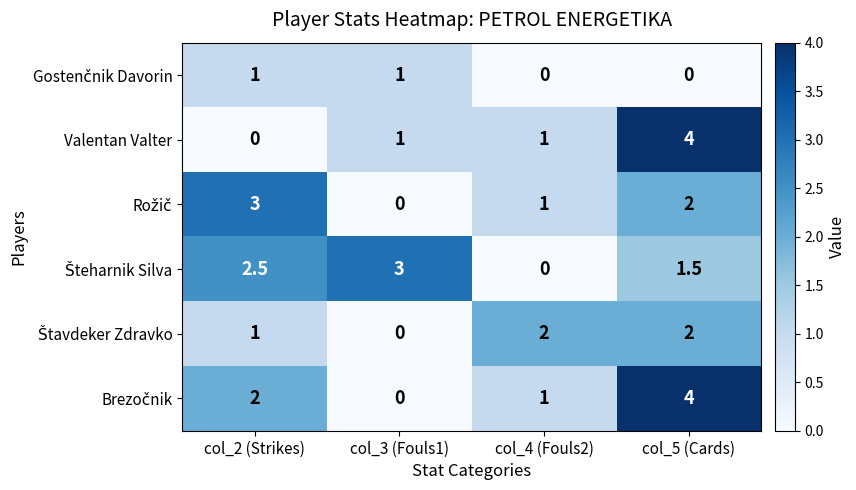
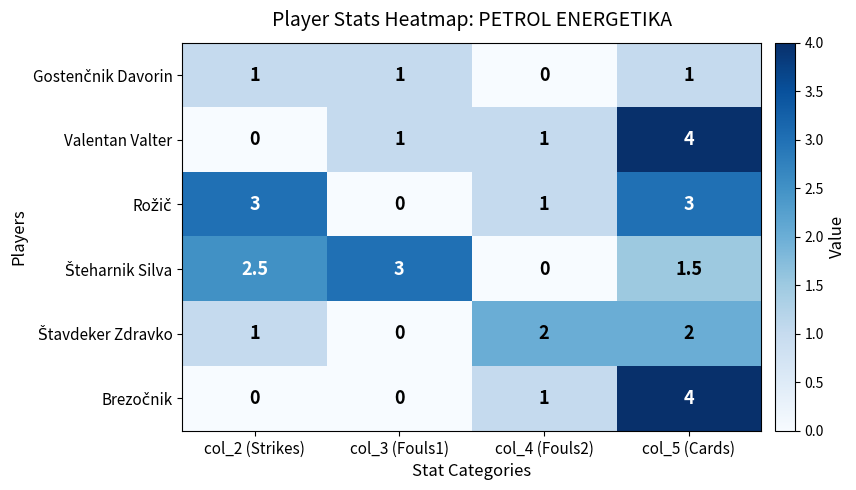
  {
    "Gostenčnik Davorin": {
      "col_2 (Strikes)": 1,
      "col_3 (Fouls1)": 1,
      "col_4 (Fouls2)": 0,
-     "col_5 (Cards)": 0
+     "col_5 (Cards)": 1
    },
    "Valentan Valter": {
      "col_2 (Strikes)": 0,
      "col_3 (Fouls1)": 1,
      "col_4 (Fouls2)": 1,
      "col_5 (Cards)": 4
    },
    "Rožič": {
      "col_2 (Strikes)": 3,
      "col_3 (Fouls1)": 0,
      "col_4 (Fouls2)": 1,
-     "col_5 (Cards)": 2
+     "col_5 (Cards)": 3
    },
    "Šteharnik Silva": {
      "col_2 (Strikes)": 2.5,
      "col_3 (Fouls1)": 3,
      "col_4 (Fouls2)": 0,
      "col_5 (Cards)": 1.5
    },
    "Štavdeker Zdravko": {
      "col_2 (Strikes)": 1,
      "col_3 (Fouls1)": 0,
      "col_4 (Fouls2)": 2,
      "col_5 (Cards)": 2
    },
    "Brezočnik": {
-     "col_2 (Strikes)": 2,
+     "col_2 (Strikes)": 0,
      "col_3 (Fouls1)": 0,
      "col_4 (Fouls2)": 1,
      "col_5 (Cards)": 4
    }
  }
